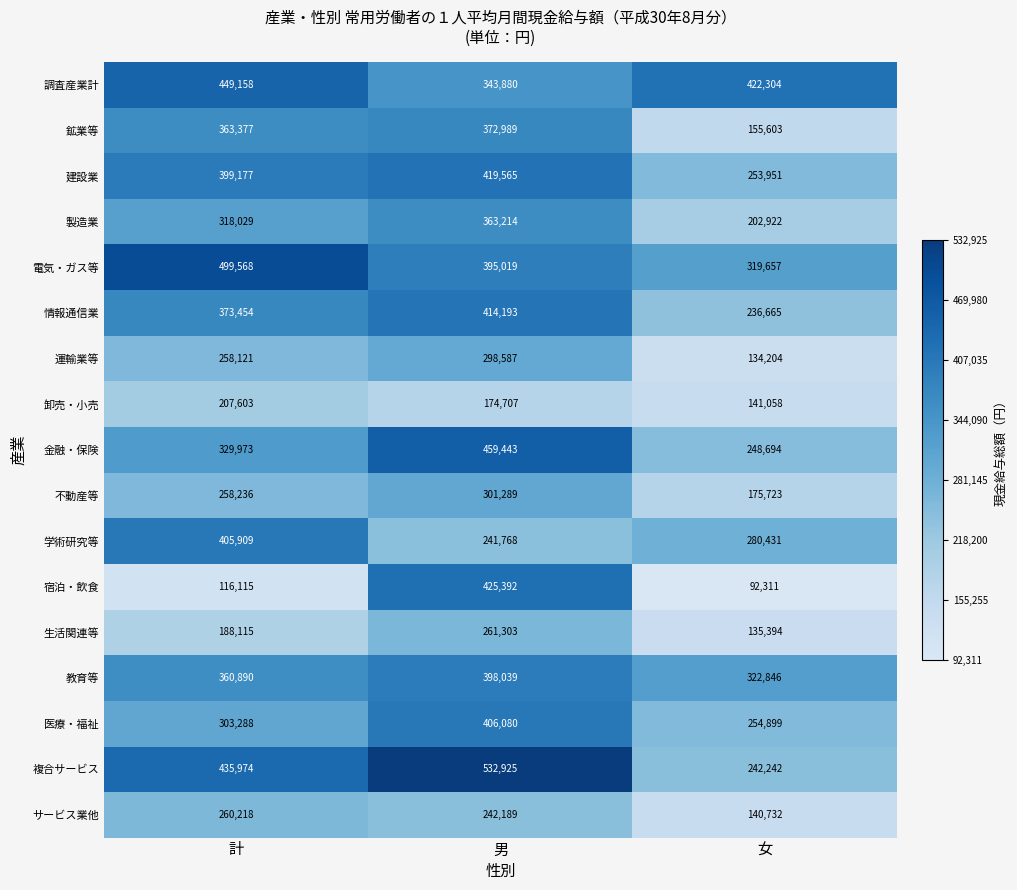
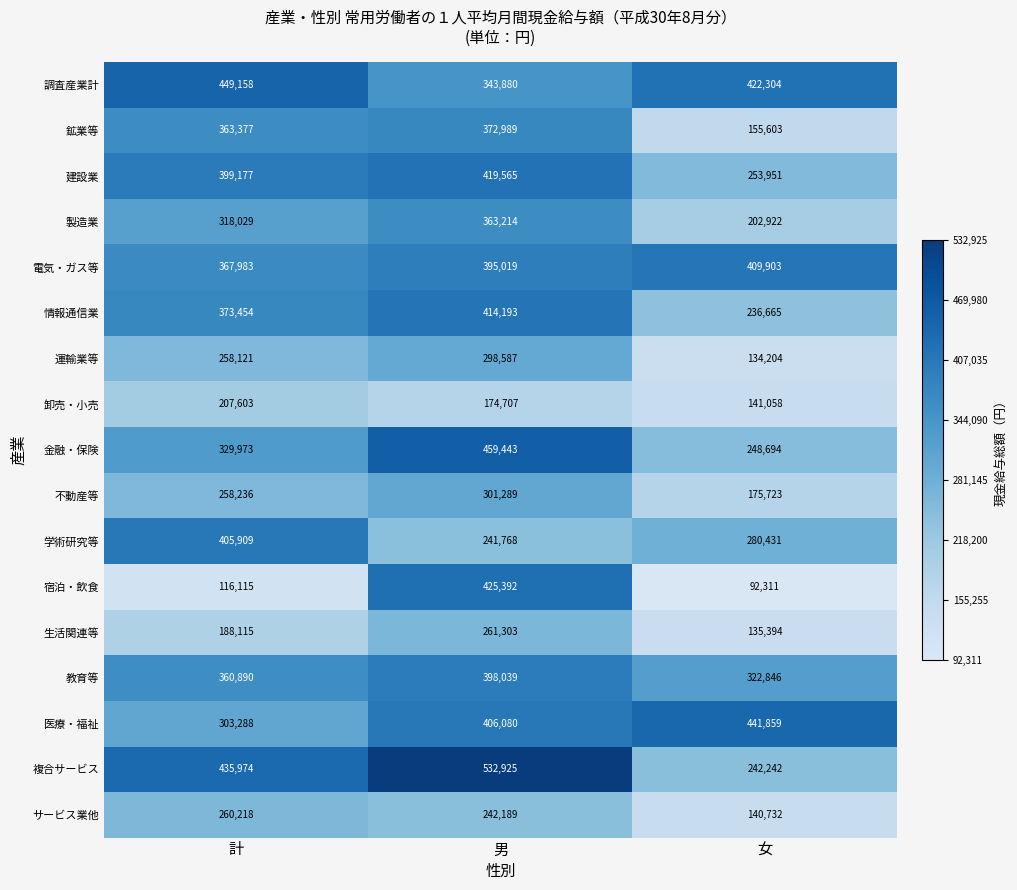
  {
    "調査産業計": {
      "計": "449,158",
      "男": "343,880",
      "女": "422,304"
    },
    "鉱業等": {
      "計": "363,377",
      "男": "372,989",
      "女": "155,603"
    },
    "建設業": {
      "計": "399,177",
      "男": "419,565",
      "女": "253,951"
    },
    "製造業": {
      "計": "318,029",
      "男": "363,214",
      "女": "202,922"
    },
    "電気・ガス等": {
-     "計": "499,568",
+     "計": "367,983",
      "男": "395,019",
-     "女": "319,657"
+     "女": "409,903"
    },
    "情報通信業": {
      "計": "373,454",
      "男": "414,193",
      "女": "236,665"
    },
    "運輸業等": {
      "計": "258,121",
      "男": "298,587",
      "女": "134,204"
    },
    "卸売・小売": {
      "計": "207,603",
      "男": "174,707",
      "女": "141,058"
    },
    "金融・保険": {
      "計": "329,973",
      "男": "459,443",
      "女": "248,694"
    },
    "不動産等": {
      "計": "258,236",
      "男": "301,289",
      "女": "175,723"
    },
    "学術研究等": {
      "計": "405,909",
      "男": "241,768",
      "女": "280,431"
    },
    "宿泊・飲食": {
      "計": "116,115",
      "男": "425,392",
      "女": "92,311"
    },
    "生活関連等": {
      "計": "188,115",
      "男": "261,303",
      "女": "135,394"
    },
    "教育等": {
      "計": "360,890",
      "男": "398,039",
      "女": "322,846"
    },
    "医療・福祉": {
      "計": "303,288",
      "男": "406,080",
-     "女": "254,899"
+     "女": "441,859"
    },
    "複合サービス": {
      "計": "435,974",
      "男": "532,925",
      "女": "242,242"
    },
    "サービス業他": {
      "計": "260,218",
      "男": "242,189",
      "女": "140,732"
    }
  }
